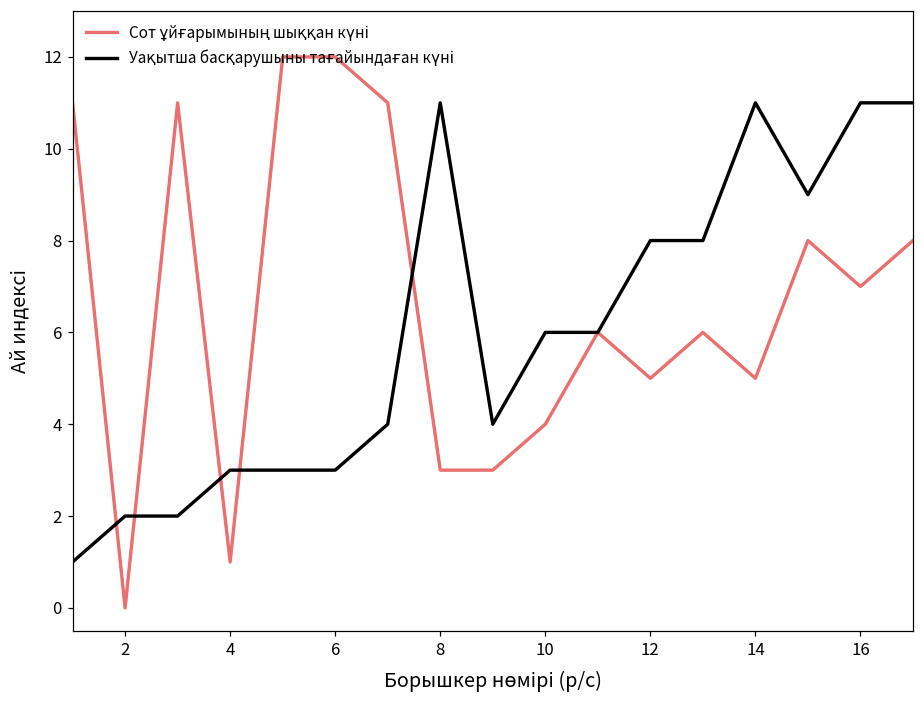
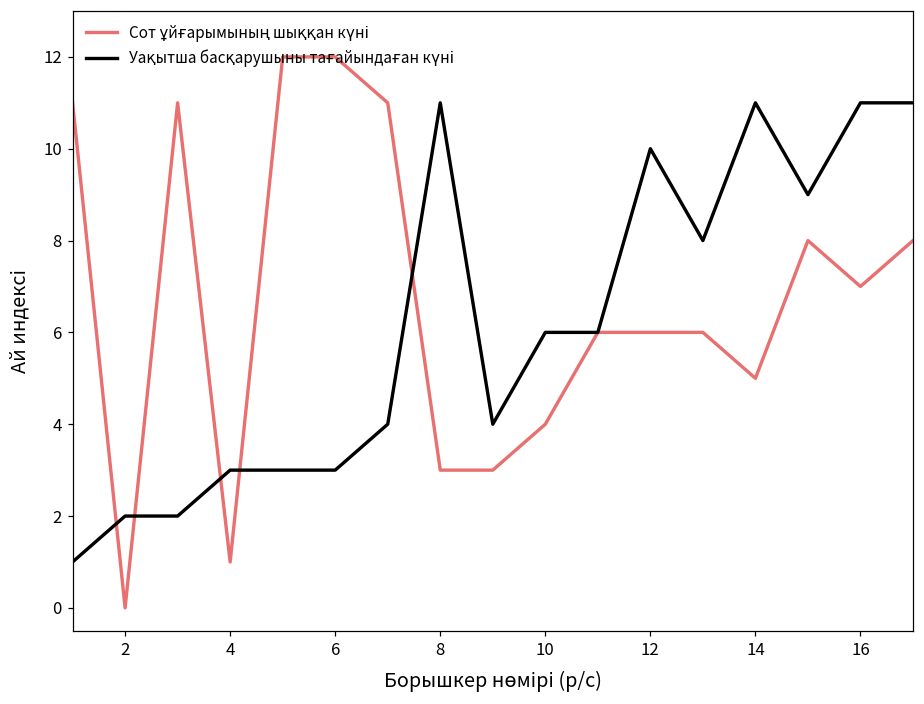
  {
    "Сот ұйғарымының шыққан күні": {
      "2": 0,
      "4": 1,
      "6": 12,
      "8": 3,
      "10": 4,
-     "12": 5,
+     "12": 6,
      "14": 5,
      "16": 7
    },
    "Уақытша басқарушыны тағайындаған күні": {
      "2": 2,
      "4": 3,
      "6": 3,
      "8": 11,
      "10": 6,
-     "12": 8,
+     "12": 10,
      "14": 11,
      "16": 11
    }
  }
